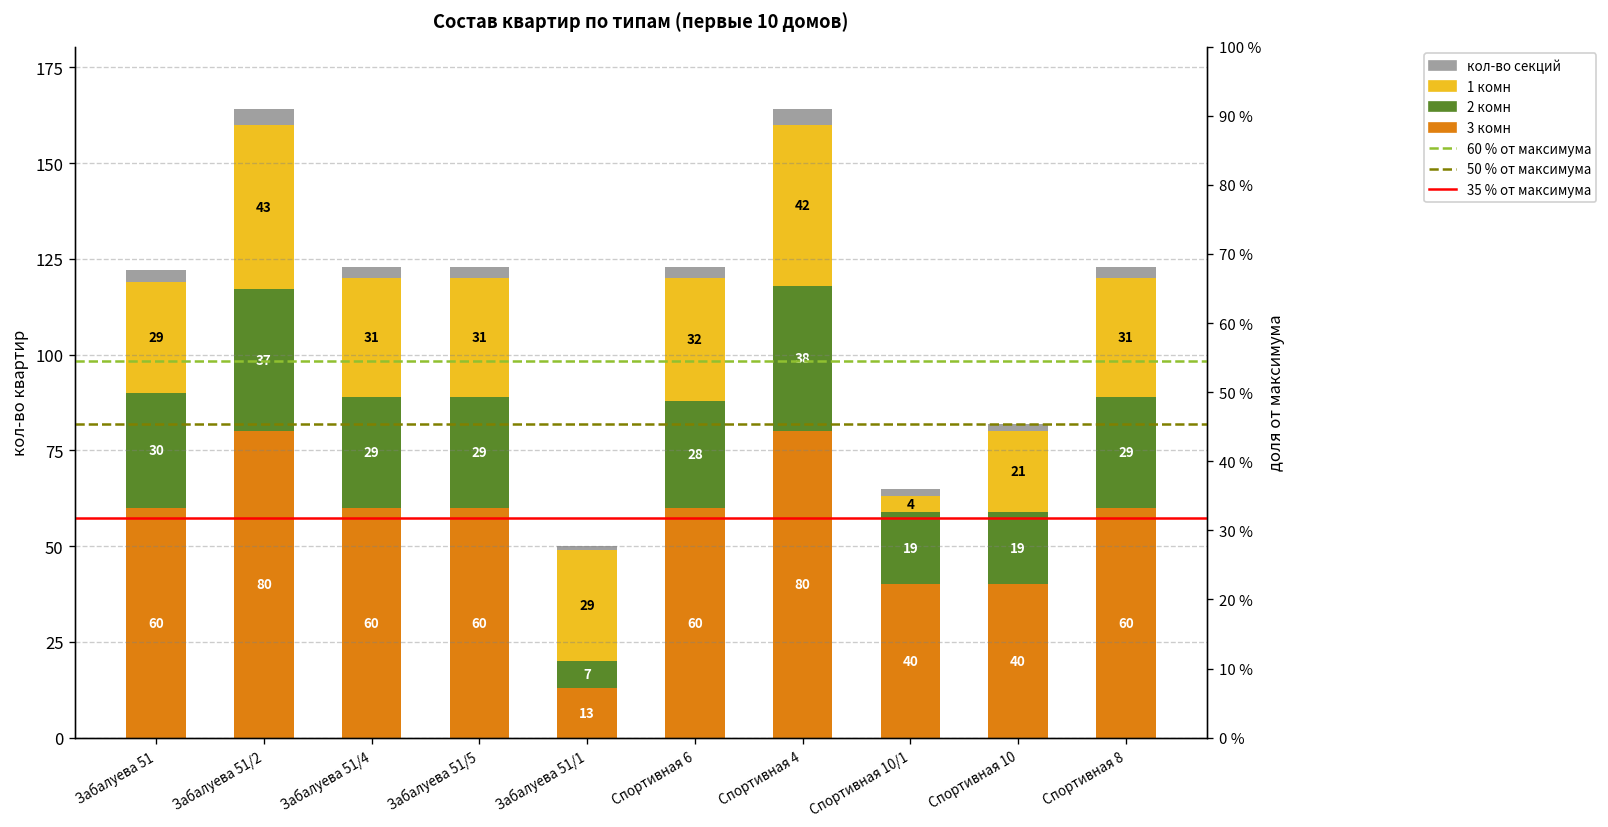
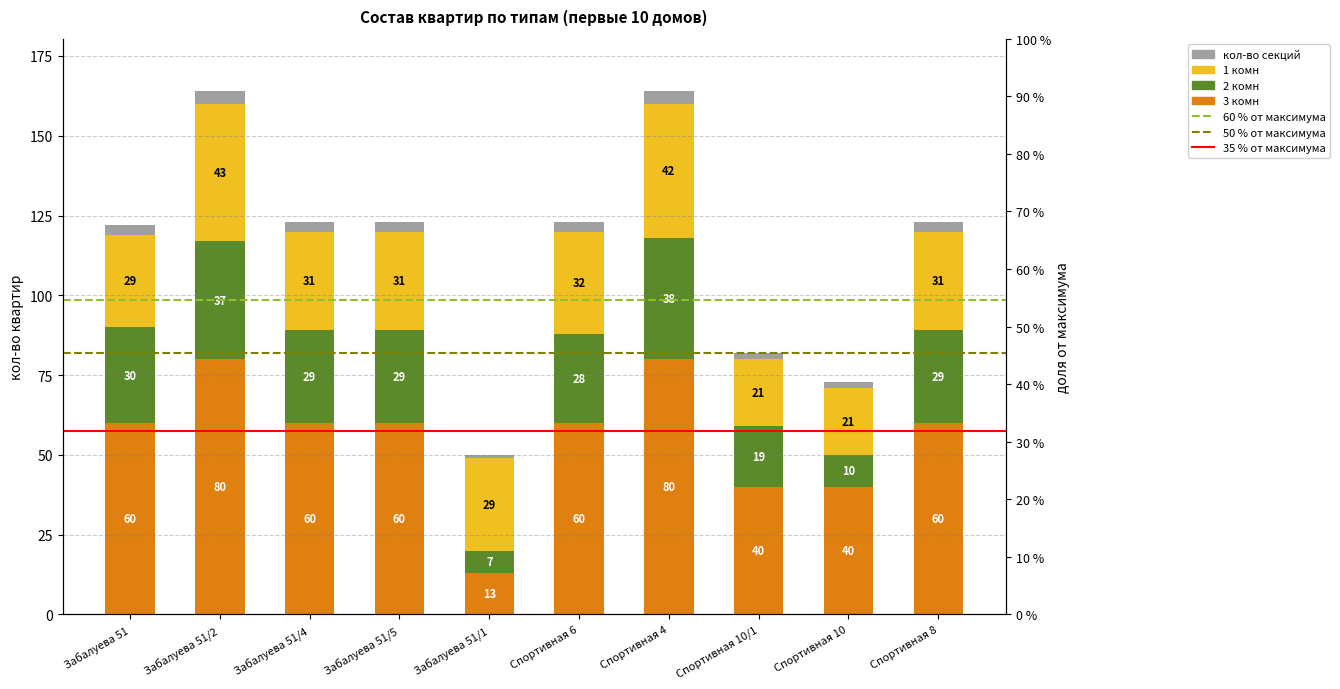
  {
    "3 комн": {
      "Забалуева 51": 60,
      "Забалуева 51/2": 80,
      "Забалуева 51/4": 60,
      "Забалуева 51/5": 60,
      "Забалуева 51/1": 13,
      "Спортивная 6": 60,
      "Спортивная 4": 80,
      "Спортивная 10/1": 40,
      "Спортивная 10": 40,
      "Спортивная 8": 60
    },
    "2 комн": {
      "Забалуева 51": 30,
      "Забалуева 51/2": 37,
      "Забалуева 51/4": 29,
      "Забалуева 51/5": 29,
      "Забалуева 51/1": 7,
      "Спортивная 6": 28,
      "Спортивная 4": 38,
      "Спортивная 10/1": 19,
-     "Спортивная 10": 19,
+     "Спортивная 10": 10,
      "Спортивная 8": 29
    },
    "1 комн": {
      "Забалуева 51": 29,
      "Забалуева 51/2": 43,
      "Забалуева 51/4": 31,
      "Забалуева 51/5": 31,
      "Забалуева 51/1": 29,
      "Спортивная 6": 32,
      "Спортивная 4": 42,
-     "Спортивная 10/1": 4,
+     "Спортивная 10/1": 21,
      "Спортивная 10": 21,
      "Спортивная 8": 31
    }
  }
